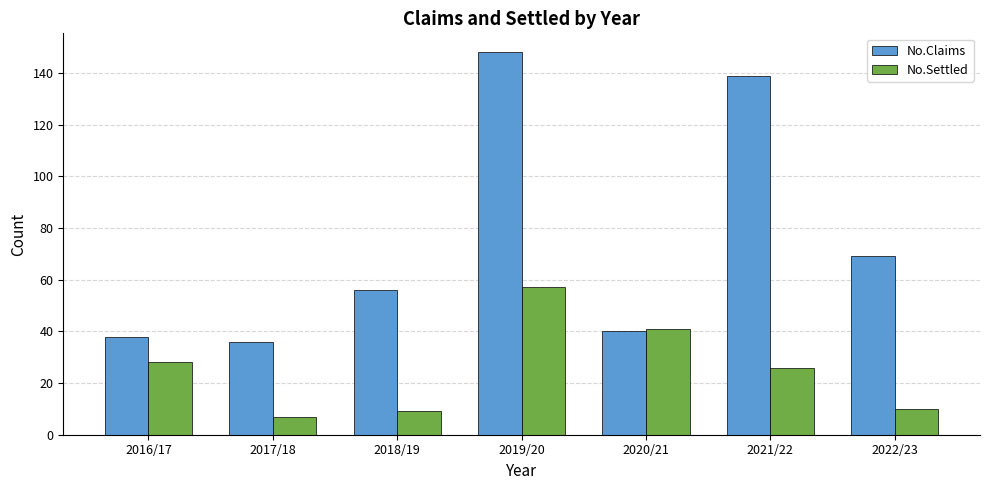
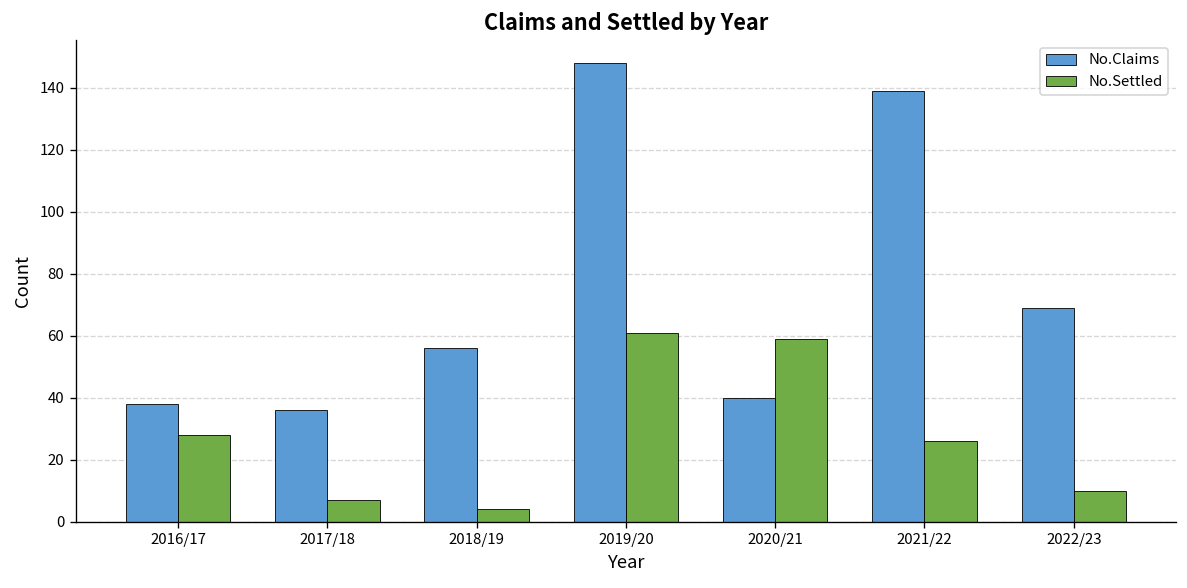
  {
    "No.Claims": {
      "2016/17": 38,
      "2017/18": 36,
      "2018/19": 56,
      "2019/20": 148,
      "2020/21": 40,
      "2021/22": 139,
      "2022/23": 69
    },
    "No.Settled": {
      "2016/17": 28,
      "2017/18": 7,
-     "2018/19": 9,
-     "2019/20": 57,
-     "2020/21": 41,
+     "2018/19": 4,
+     "2019/20": 61,
+     "2020/21": 59,
      "2021/22": 26,
      "2022/23": 10
    }
  }
